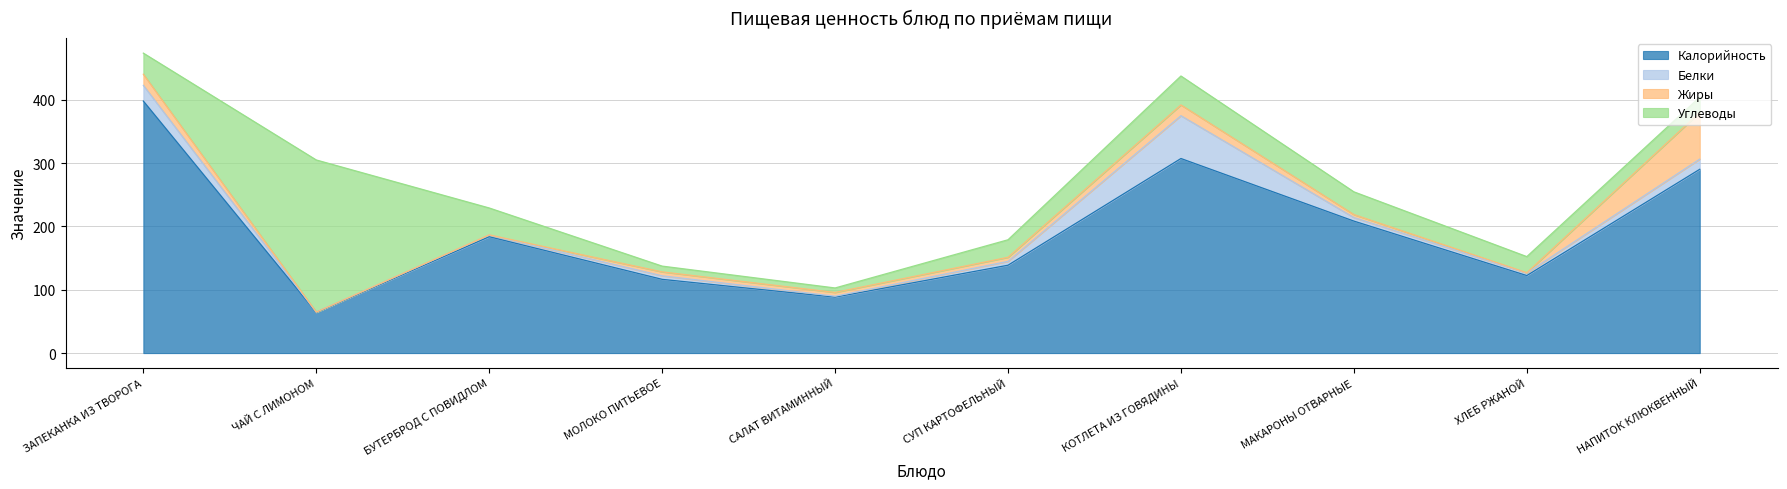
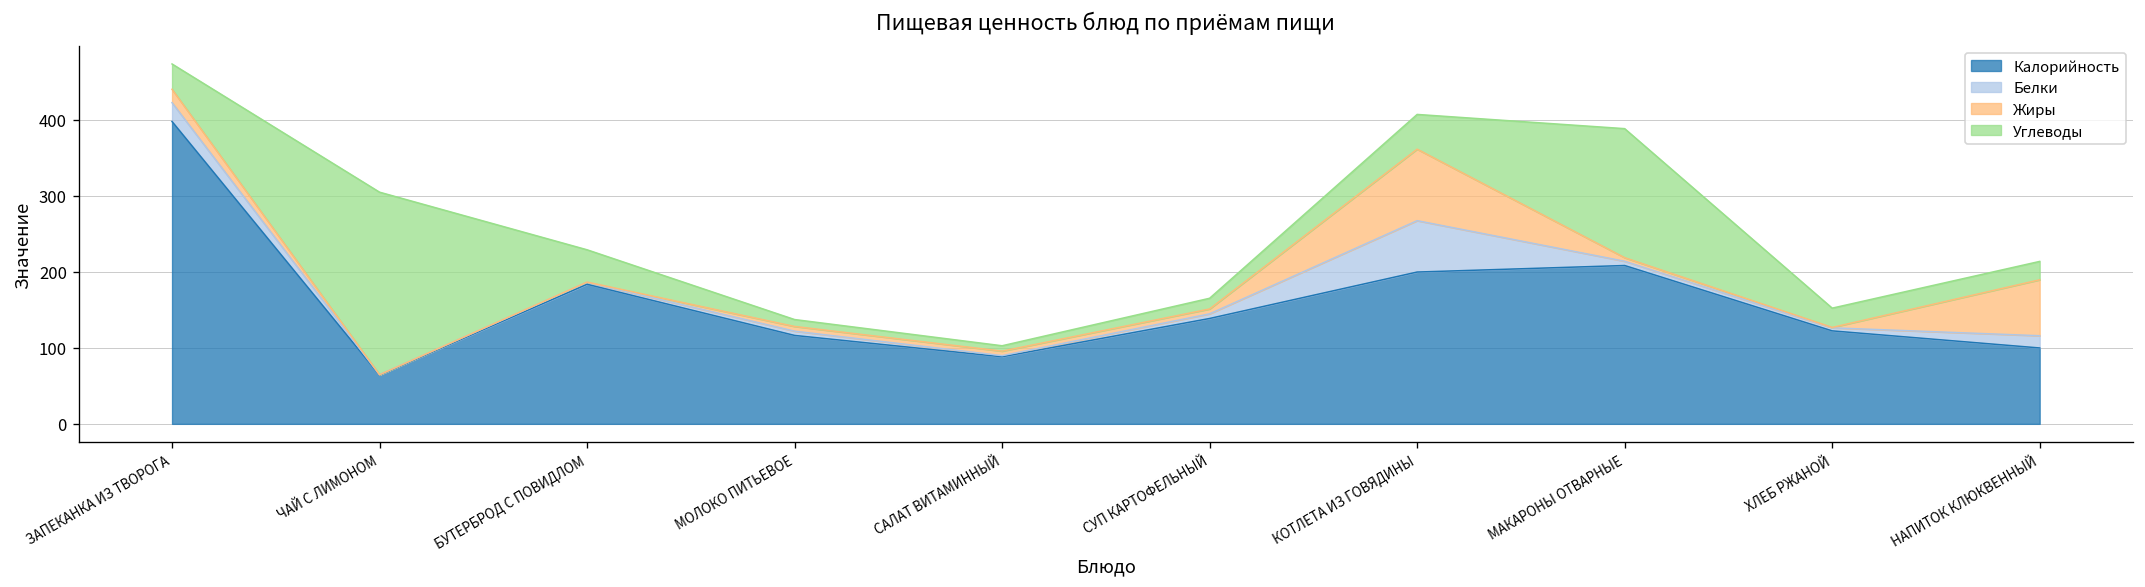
  {
    "Калорийность": {
      "ЗАПЕКАНКА ИЗ ТВОРОГА": 400,
      "МОЛОКО ПИТЬЕВОЕ": 120,
      "СУП КАРТОФЕЛЬНЫЙ": 140,
-     "КОТЛЕТА ИЗ ГОВЯДИНЫ": 310,
+     "КОТЛЕТА ИЗ ГОВЯДИНЫ": 200,
      "МАКАРОНЫ ОТВАРНЫЕ": 210,
-     "НАПИТОК КЛЮКВЕННЫЙ": 290
+     "НАПИТОК КЛЮКВЕННЫЙ": 100
    },
    "Белки": {
      "ЗАПЕКАНКА ИЗ ТВОРОГА": 20,
      "МОЛОКО ПИТЬЕВОЕ": 10,
      "СУП КАРТОФЕЛЬНЫЙ": 10,
      "КОТЛЕТА ИЗ ГОВЯДИНЫ": 70,
      "МАКАРОНЫ ОТВАРНЫЕ": 10,
      "НАПИТОК КЛЮКВЕННЫЙ": 20
    },
    "Жиры": {
      "ЗАПЕКАНКА ИЗ ТВОРОГА": 20,
      "МОЛОКО ПИТЬЕВОЕ": 10,
      "САЛАТ ВИТАМИННЫЙ": 10,
      "СУП КАРТОФЕЛЬНЫЙ": 10,
-     "КОТЛЕТА ИЗ ГОВЯДИНЫ": 20,
+     "КОТЛЕТА ИЗ ГОВЯДИНЫ": 90,
      "МАКАРОНЫ ОТВАРНЫЕ": 0
    },
    "Углеводы": {
      "ЗАПЕКАНКА ИЗ ТВОРОГА": 30,
      "ЧАЙ С ЛИМОНОМ": 240,
      "БУТЕРБРОД С ПОВИДЛОМ": 40,
      "МОЛОКО ПИТЬЕВОЕ": 10,
      "САЛАТ ВИТАМИННЫЙ": 10,
-     "СУП КАРТОФЕЛЬНЫЙ": 30,
+     "СУП КАРТОФЕЛЬНЫЙ": 10,
      "КОТЛЕТА ИЗ ГОВЯДИНЫ": 50,
-     "МАКАРОНЫ ОТВАРНЫЕ": 40,
+     "МАКАРОНЫ ОТВАРНЫЕ": 170,
      "ХЛЕБ РЖАНОЙ": 30
    }
  }
